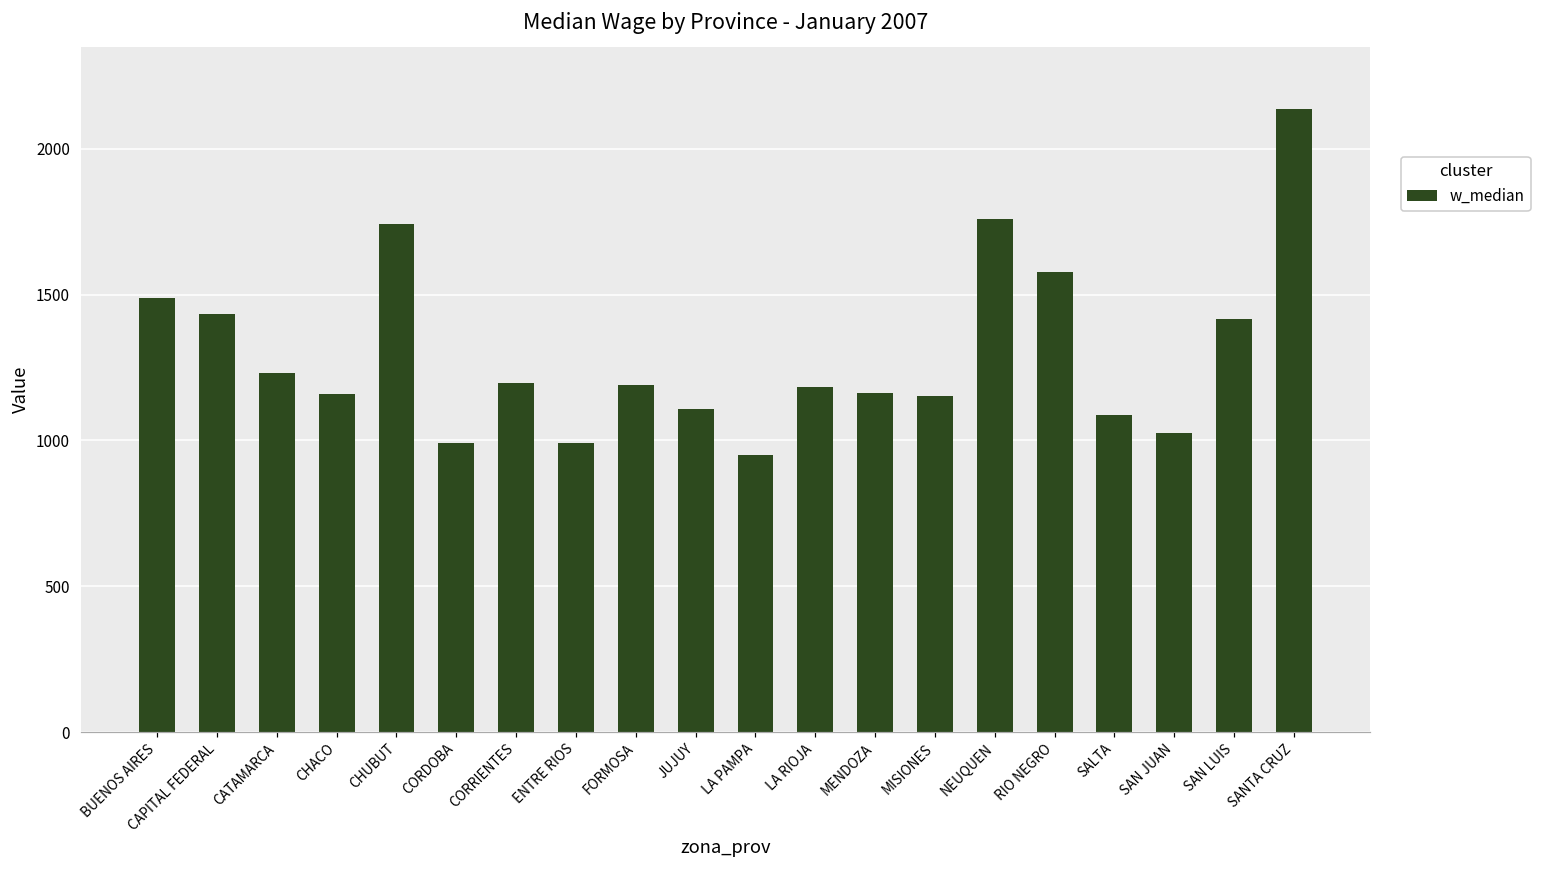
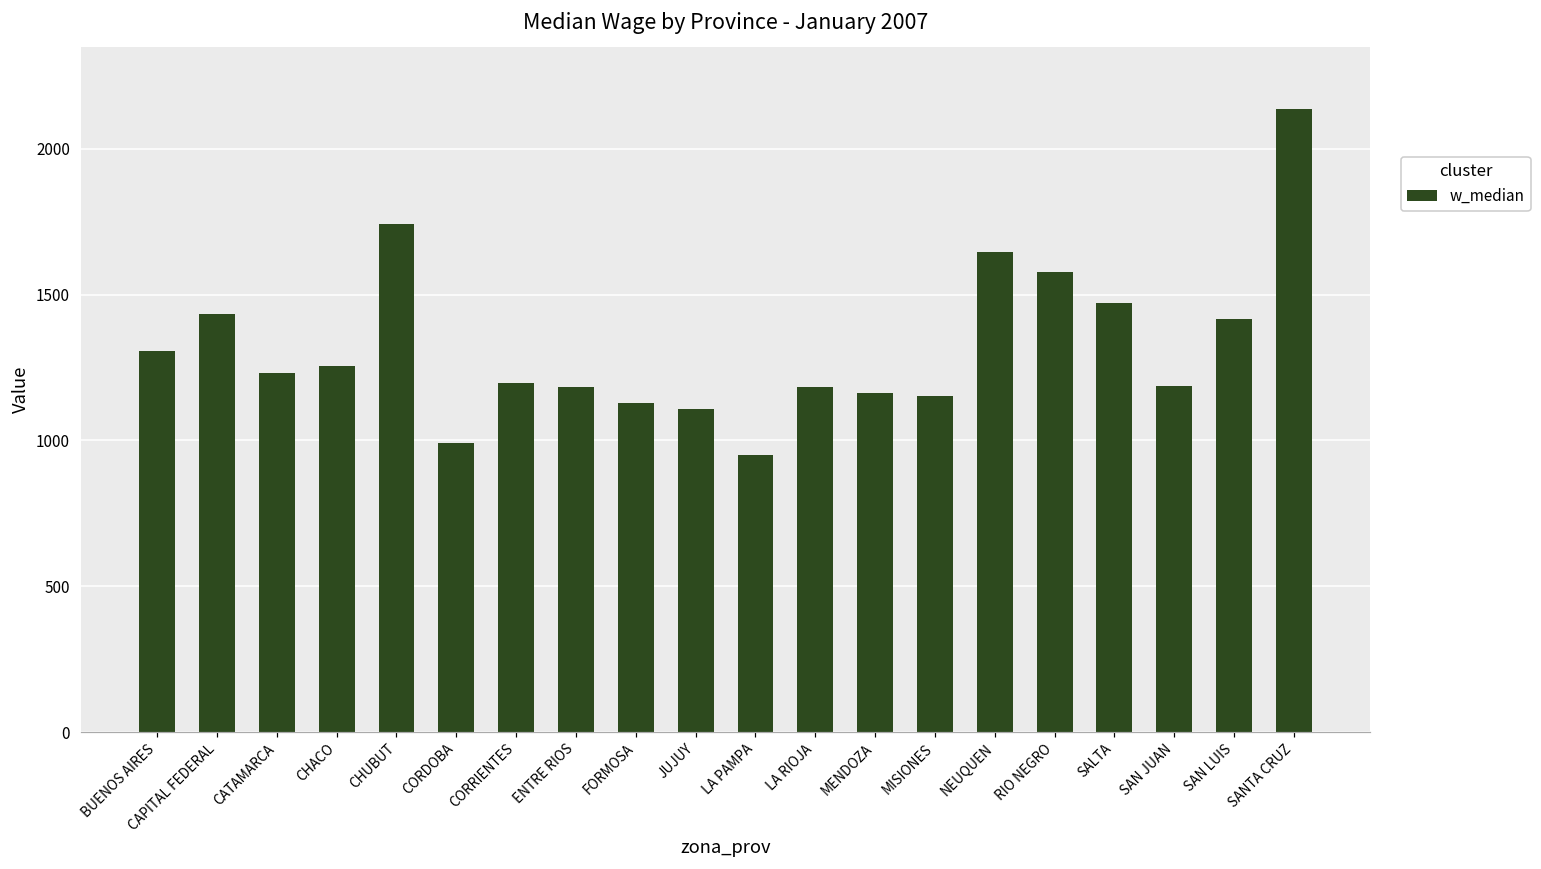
  {
-   "BUENOS AIRES": 1490,
+   "BUENOS AIRES": 1310,
    "CAPITAL FEDERAL": 1430,
    "CATAMARCA": 1230,
-   "CHACO": 1160,
+   "CHACO": 1260,
    "CHUBUT": 1740,
    "CORDOBA": 990,
    "CORRIENTES": 1200,
-   "ENTRE RIOS": 990,
-   "FORMOSA": 1190,
+   "ENTRE RIOS": 1180,
+   "FORMOSA": 1130,
    "JUJUY": 1110,
    "LA PAMPA": 950,
    "LA RIOJA": 1180,
    "MENDOZA": 1160,
    "MISIONES": 1150,
-   "NEUQUEN": 1760,
+   "NEUQUEN": 1650,
    "RIO NEGRO": 1580,
-   "SALTA": 1090,
-   "SAN JUAN": 1020,
+   "SALTA": 1470,
+   "SAN JUAN": 1190,
    "SAN LUIS": 1420,
    "SANTA CRUZ": 2140
  }
